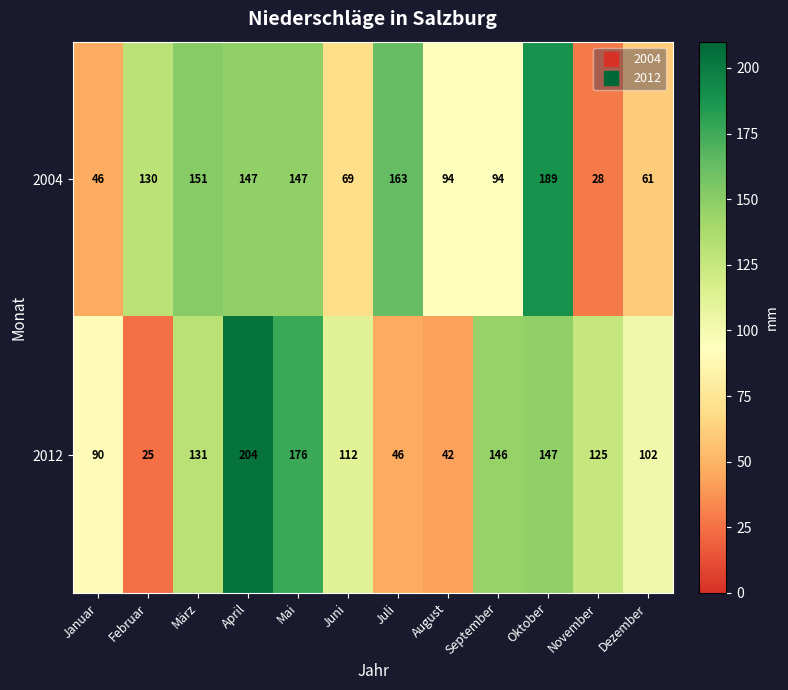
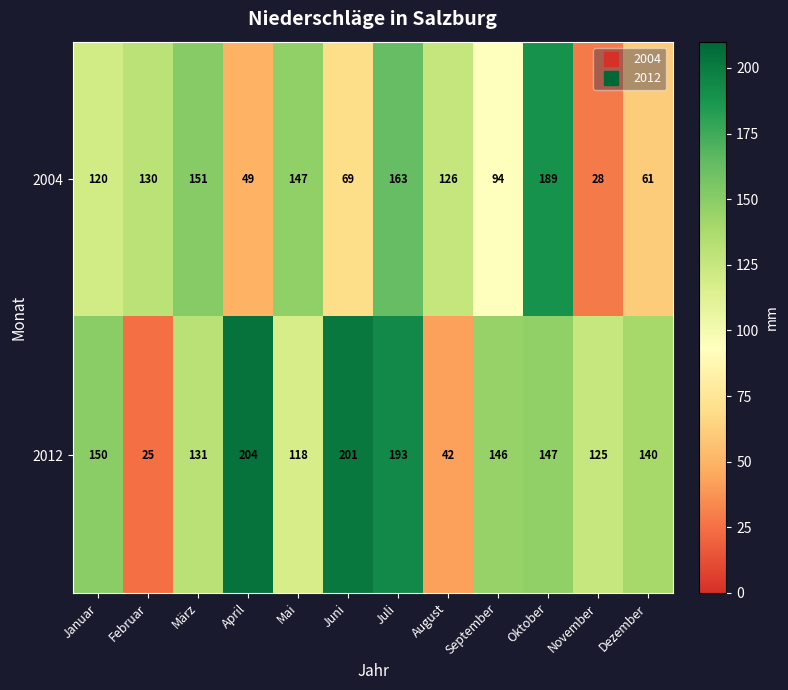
  {
    "2004": {
-     "Januar": 46,
+     "Januar": 120,
      "Februar": 130,
      "März": 151,
-     "April": 147,
+     "April": 49,
      "Mai": 147,
      "Juni": 69,
      "Juli": 163,
-     "August": 94,
+     "August": 126,
      "September": 94,
      "Oktober": 189,
      "November": 28,
      "Dezember": 61
    },
    "2012": {
-     "Januar": 90,
+     "Januar": 150,
      "Februar": 25,
      "März": 131,
      "April": 204,
-     "Mai": 176,
-     "Juni": 112,
-     "Juli": 46,
+     "Mai": 118,
+     "Juni": 201,
+     "Juli": 193,
      "August": 42,
      "September": 146,
      "Oktober": 147,
      "November": 125,
-     "Dezember": 102
+     "Dezember": 140
    }
  }
